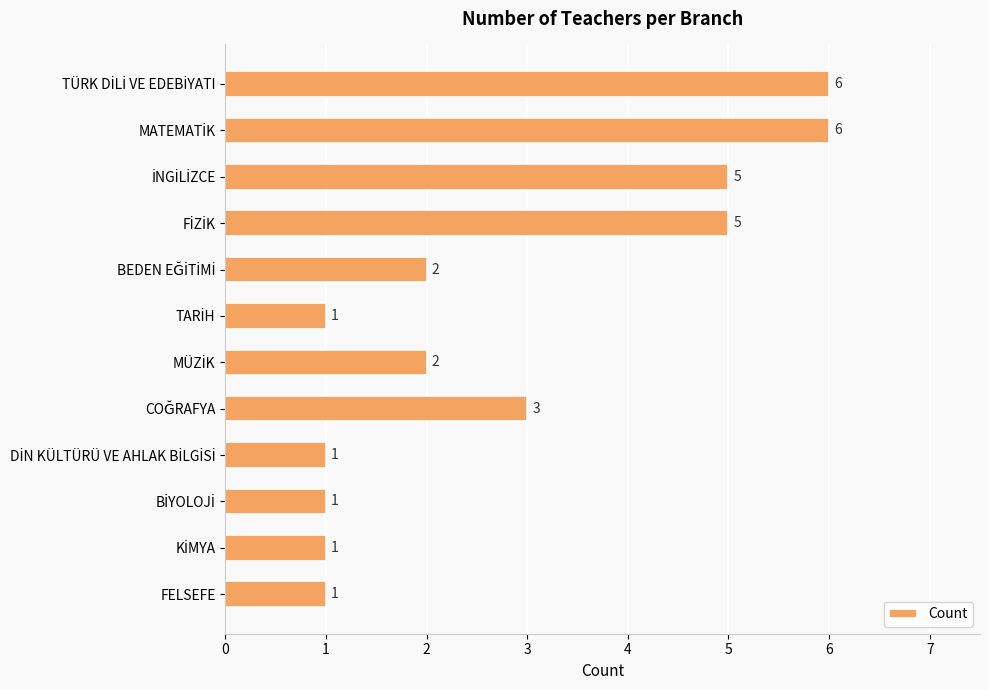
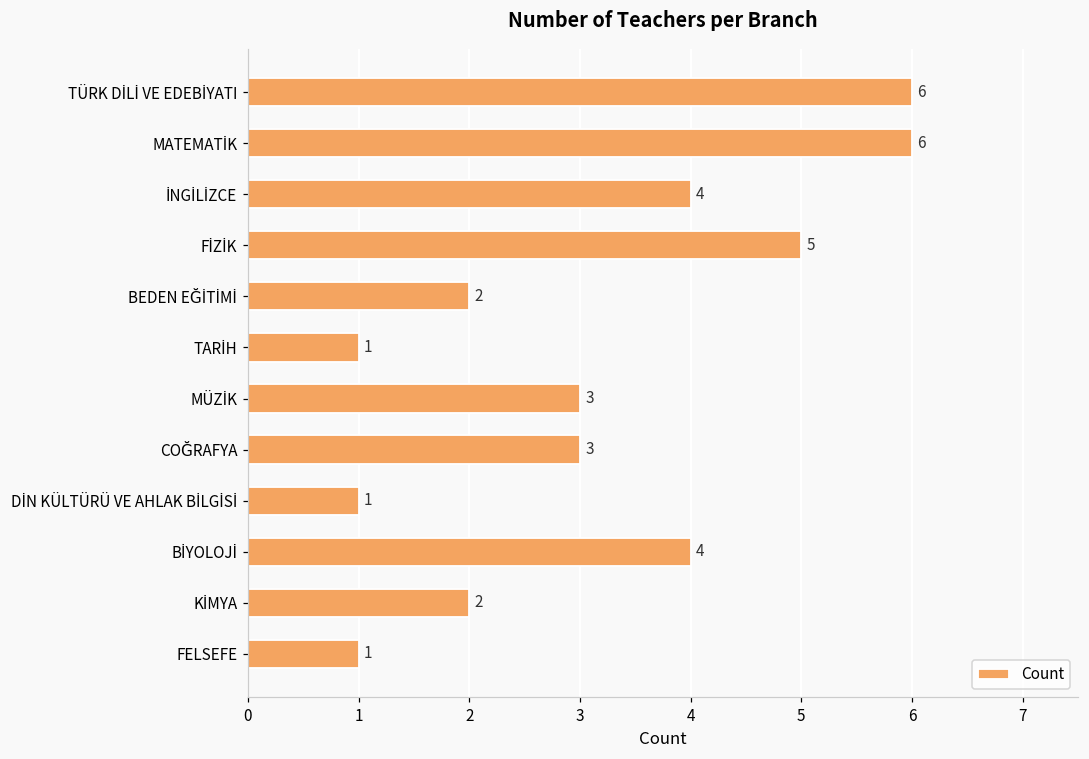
  {
    "TÜRK DİLİ VE EDEBİYATI": 6,
    "MATEMATİK": 6,
-   "İNGİLİZCE": 5,
+   "İNGİLİZCE": 4,
    "FİZİK": 5,
    "BEDEN EĞİTİMİ": 2,
    "TARİH": 1,
-   "MÜZİK": 2,
+   "MÜZİK": 3,
    "COĞRAFYA": 3,
    "DİN KÜLTÜRÜ VE AHLAK BİLGİSİ": 1,
-   "BİYOLOJİ": 1,
-   "KİMYA": 1,
+   "BİYOLOJİ": 4,
+   "KİMYA": 2,
    "FELSEFE": 1
  }
